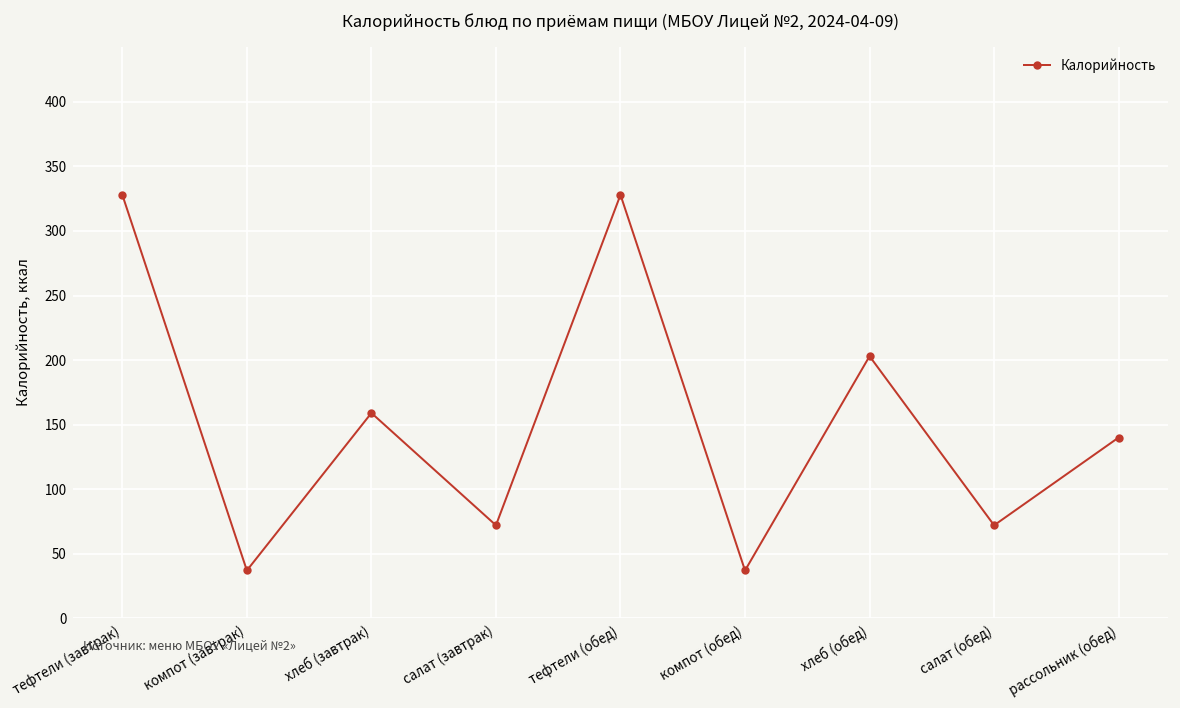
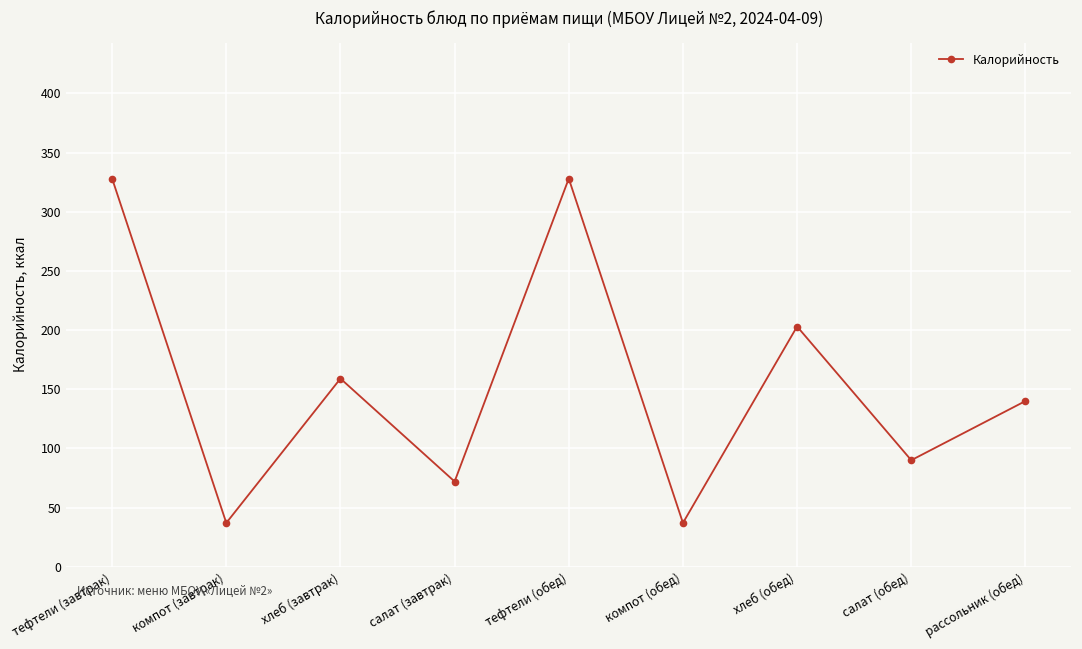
  {
    "тефтели (завтрак)": 328,
    "компот (завтрак)": 37,
    "хлеб (завтрак)": 159,
    "салат (завтрак)": 72,
    "тефтели (обед)": 328,
    "компот (обед)": 37,
    "хлеб (обед)": 203,
-   "салат (обед)": 72,
+   "салат (обед)": 90,
    "рассольник (обед)": 140
  }
